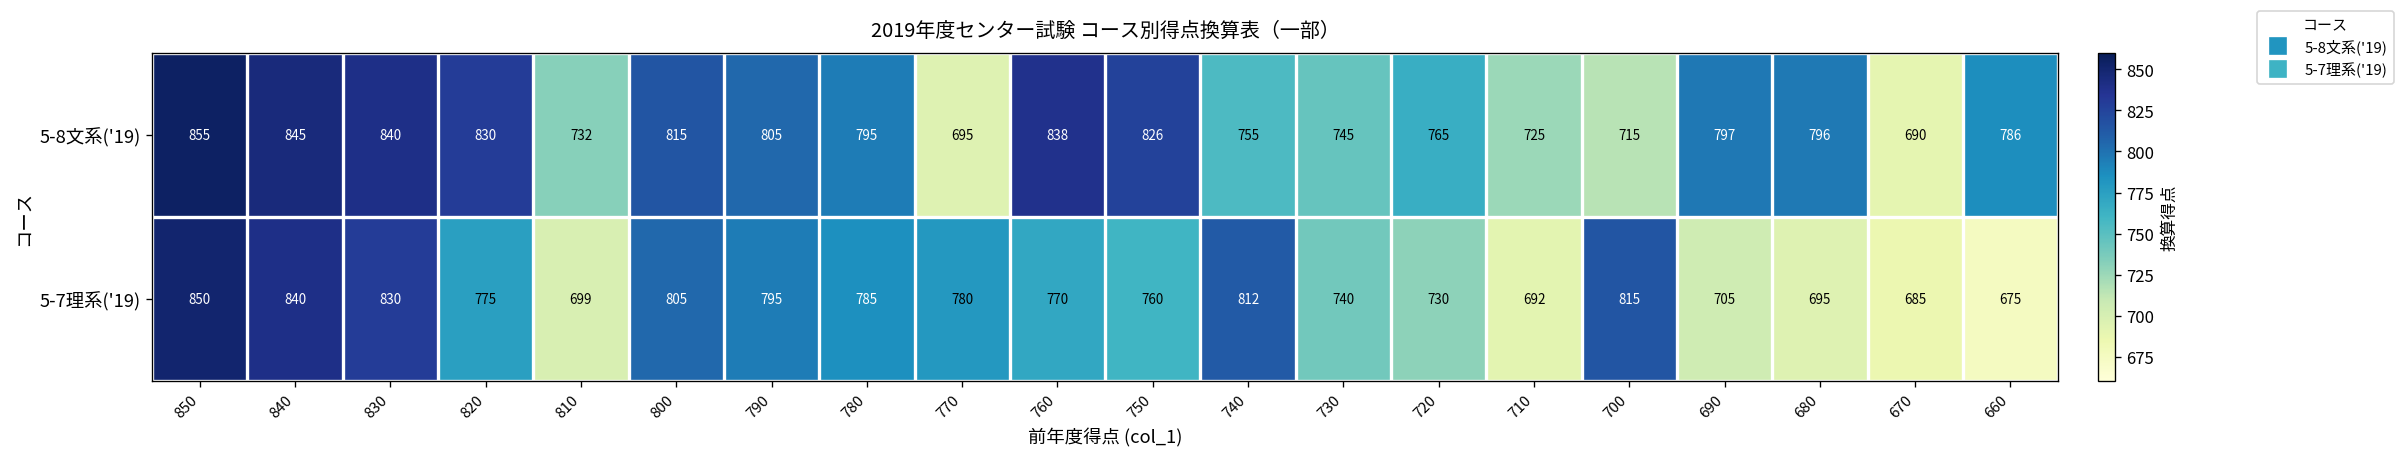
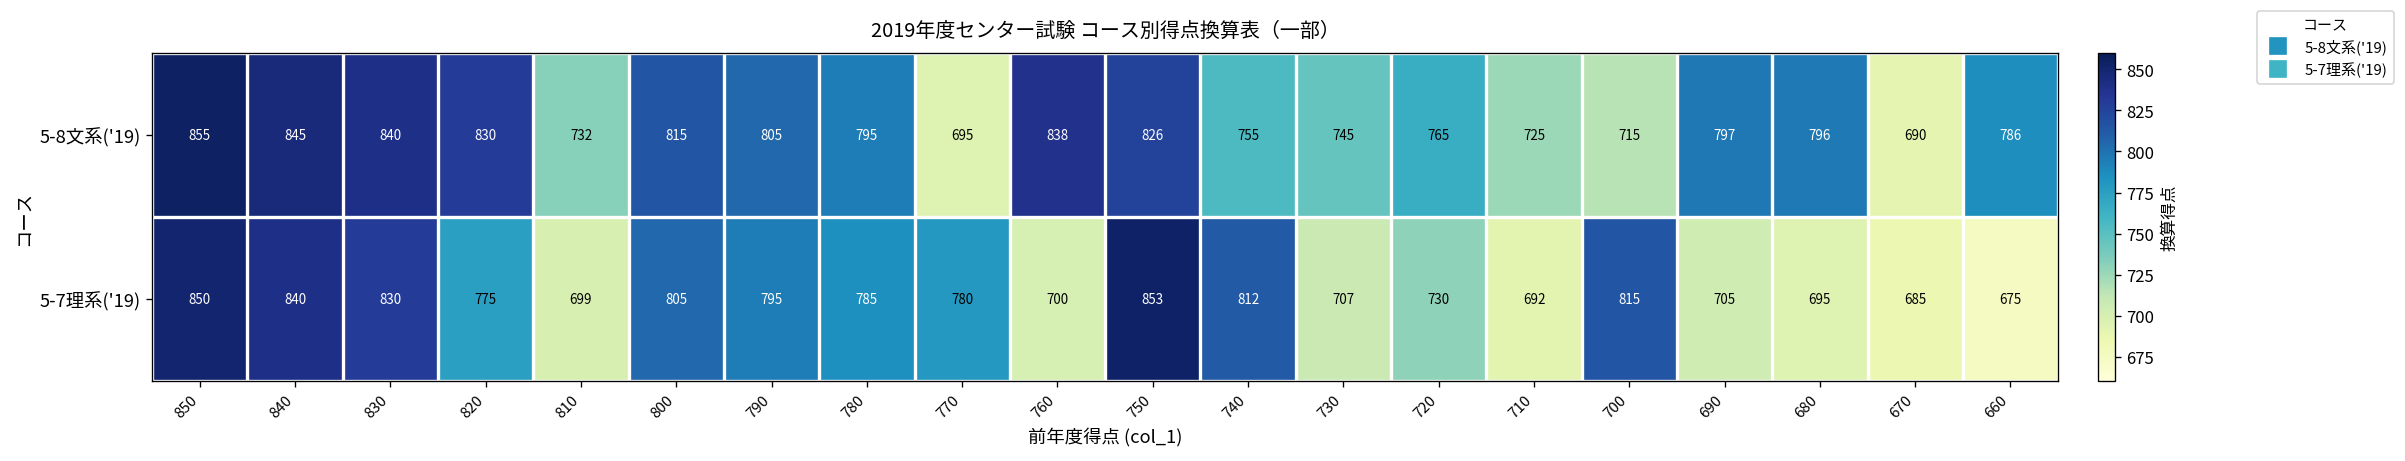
  {
    "5-8文系('19)": {
      "850": 855,
      "840": 845,
      "830": 840,
      "820": 830,
      "810": 732,
      "800": 815,
      "790": 805,
      "780": 795,
      "770": 695,
      "760": 838,
      "750": 826,
      "740": 755,
      "730": 745,
      "720": 765,
      "710": 725,
      "700": 715,
      "690": 797,
      "680": 796,
      "670": 690,
      "660": 786
    },
    "5-7理系('19)": {
      "850": 850,
      "840": 840,
      "830": 830,
      "820": 775,
      "810": 699,
      "800": 805,
      "790": 795,
      "780": 785,
      "770": 780,
-     "760": 770,
-     "750": 760,
+     "760": 700,
+     "750": 853,
      "740": 812,
-     "730": 740,
+     "730": 707,
      "720": 730,
      "710": 692,
      "700": 815,
      "690": 705,
      "680": 695,
      "670": 685,
      "660": 675
    }
  }
